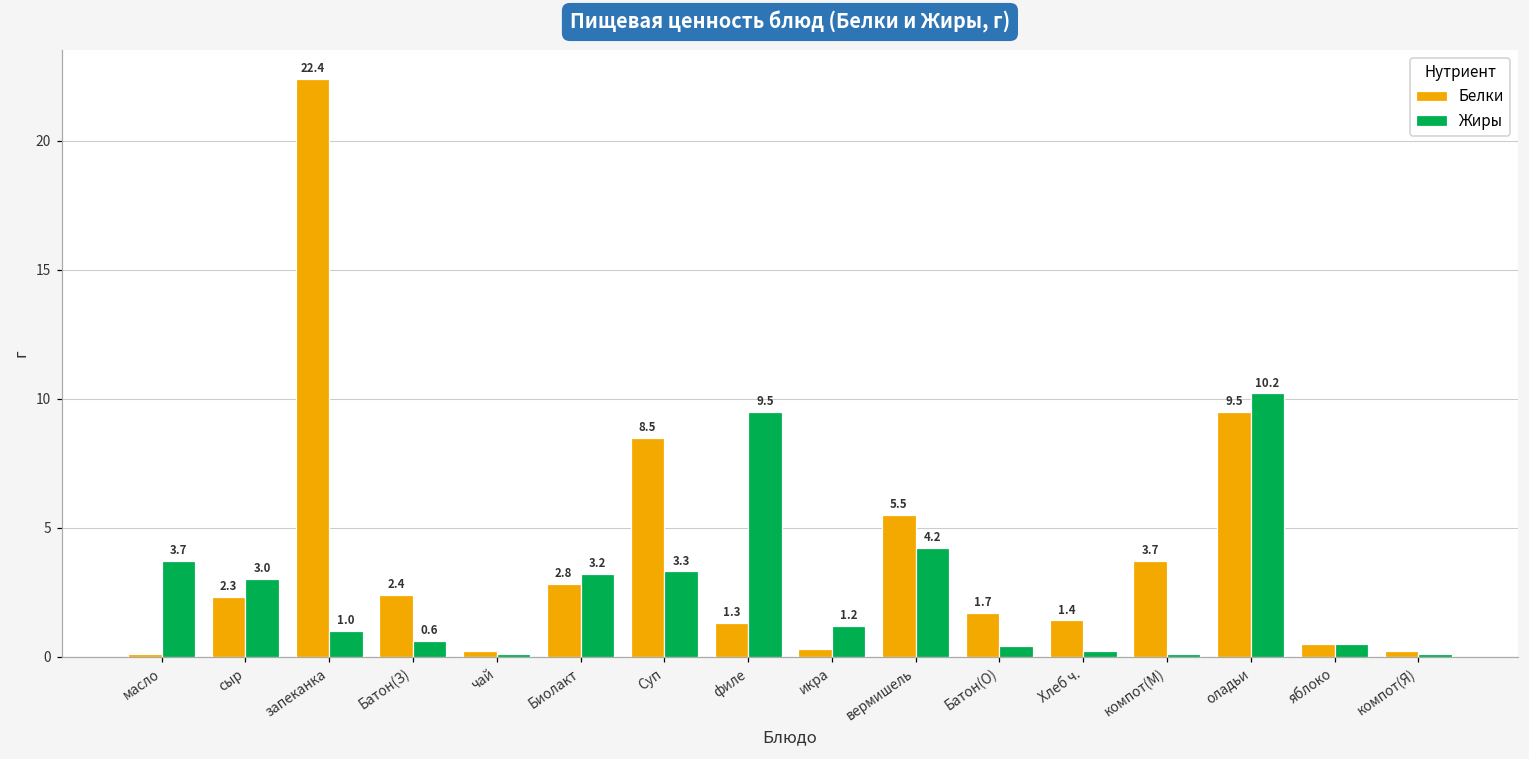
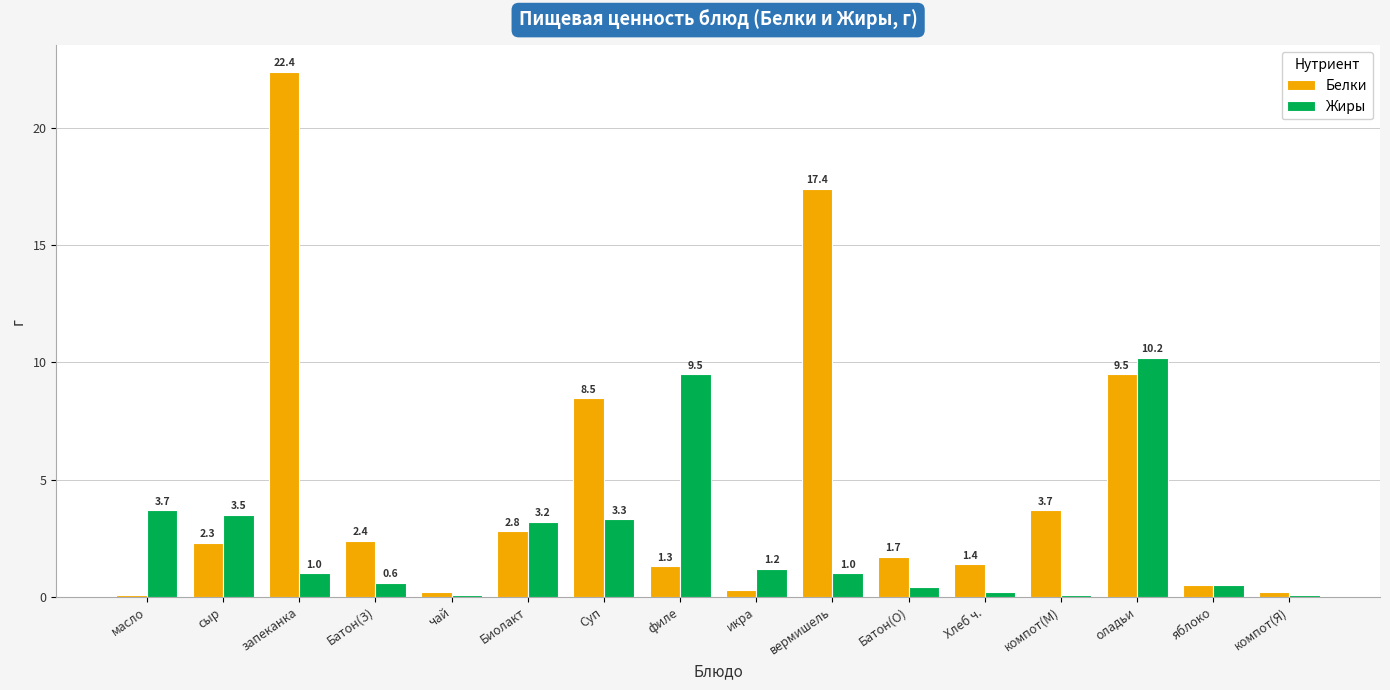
  {
    "Белки": {
      "сыр": 2.3,
      "запеканка": 22.4,
      "Батон(З)": 2.4,
      "Биолакт": 2.8,
      "Суп": 8.5,
      "филе": 1.3,
-     "вермишель": 5.5,
+     "вермишель": 17.4,
      "Батон(О)": 1.7,
      "Хлеб ч.": 1.4,
      "компот(М)": 3.7,
      "оладьи": 9.5
    },
    "Жиры": {
      "масло": 3.7,
-     "сыр": 3.0,
+     "сыр": 3.5,
      "запеканка": 1.0,
      "Батон(З)": 0.6,
      "Биолакт": 3.2,
      "Суп": 3.3,
      "филе": 9.5,
      "икра": 1.2,
-     "вермишель": 4.2,
+     "вермишель": 1.0,
      "оладьи": 10.2
    }
  }
